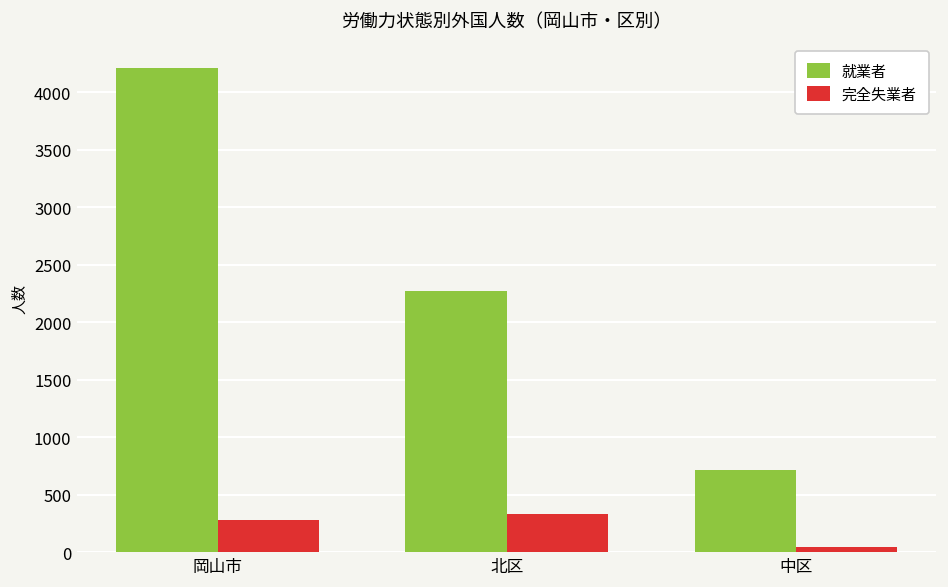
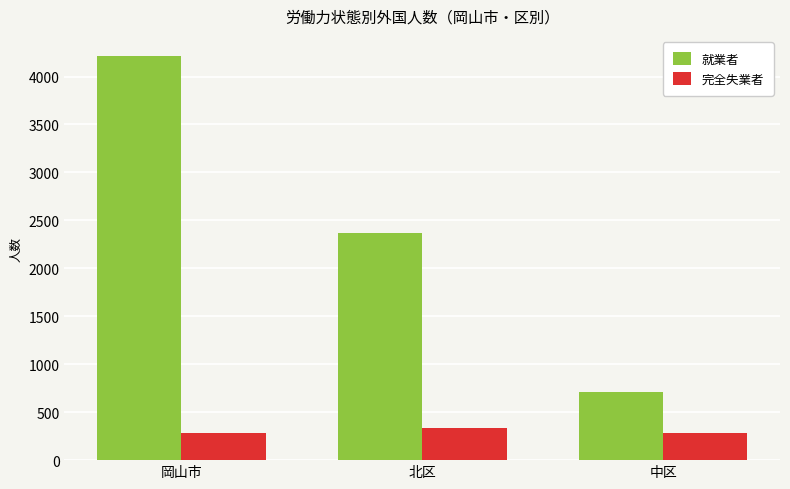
  {
    "就業者": {
      "岡山市": 4200,
-     "北区": 2300,
+     "北区": 2400,
      "中区": 700
    },
    "完全失業者": {
      "岡山市": 300,
      "北区": 300,
-     "中区": 0
+     "中区": 300
    }
  }
